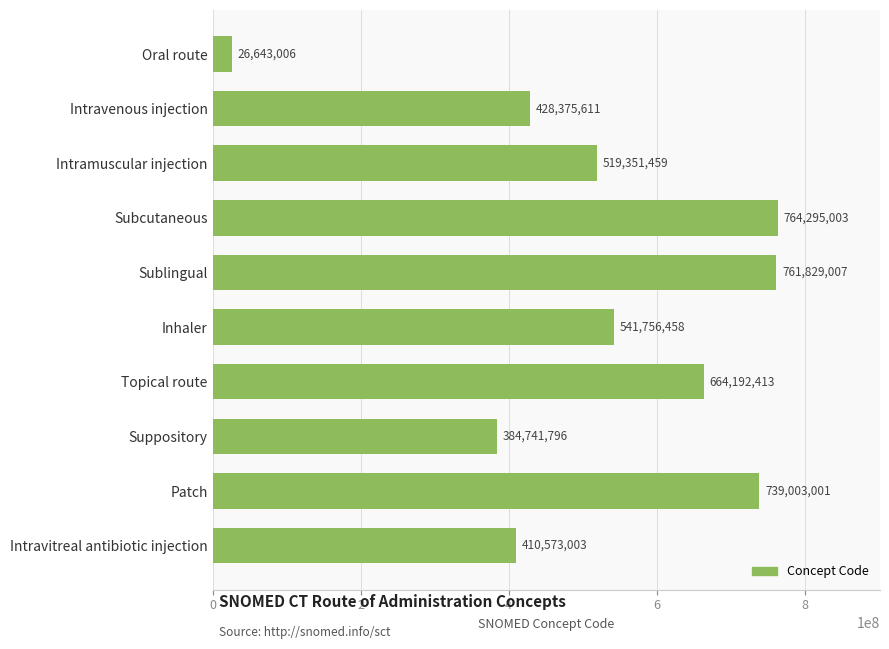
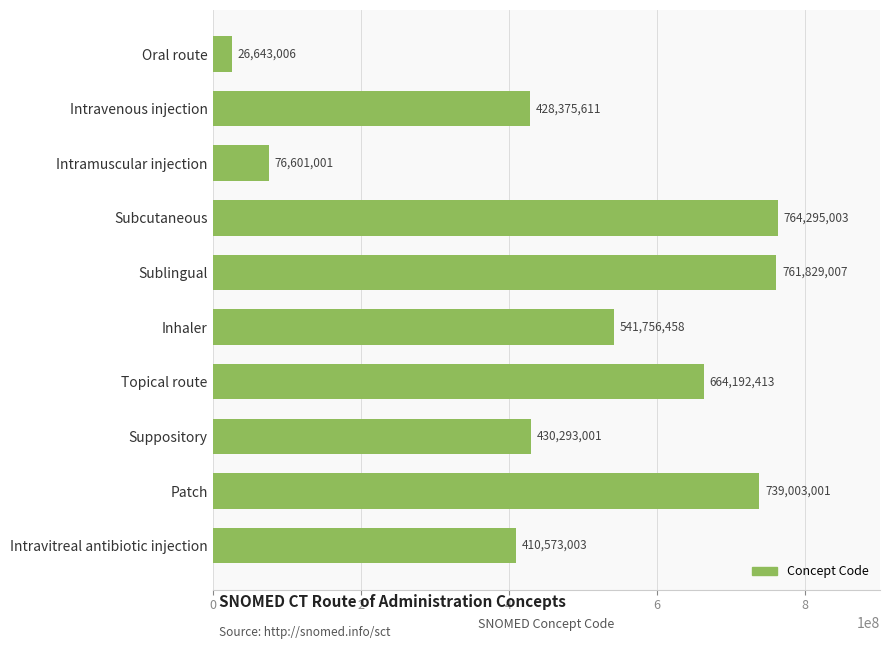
  {
    "Oral route": "26,643,006",
    "Intravenous injection": "428,375,611",
-   "Intramuscular injection": "519,351,459",
+   "Intramuscular injection": "76,601,001",
    "Subcutaneous": "764,295,003",
    "Sublingual": "761,829,007",
    "Inhaler": "541,756,458",
    "Topical route": "664,192,413",
-   "Suppository": "384,741,796",
+   "Suppository": "430,293,001",
    "Patch": "739,003,001",
    "Intravitreal antibiotic injection": "410,573,003"
  }
